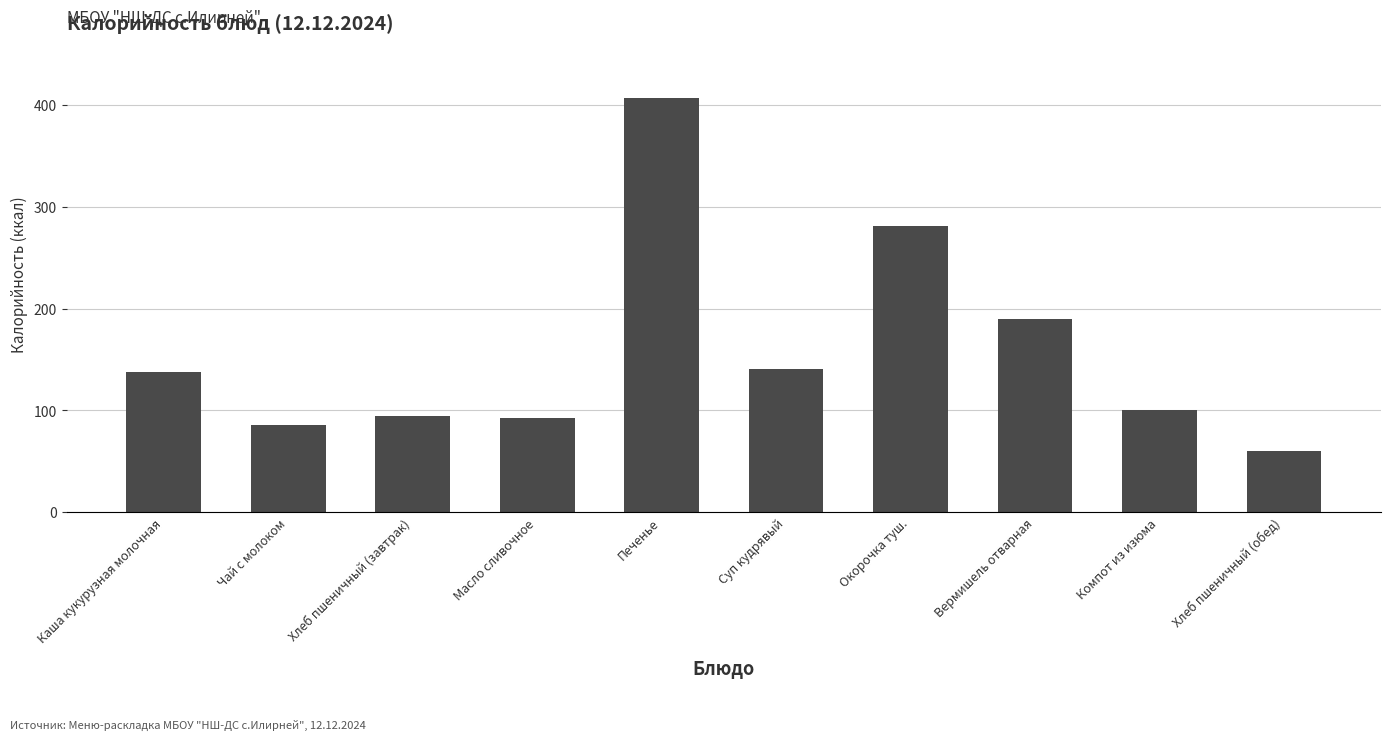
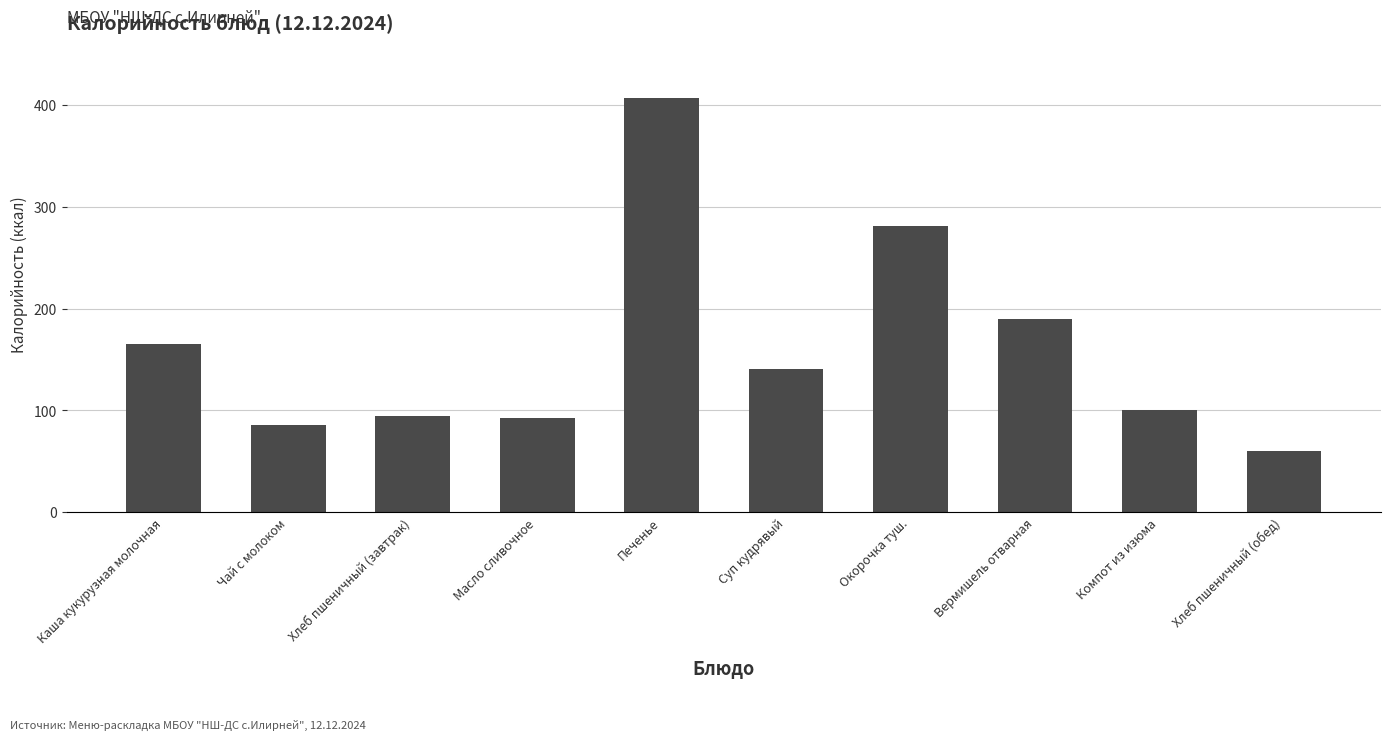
  {
-   "Каша кукурузная молочная": 138,
+   "Каша кукурузная молочная": 165,
    "Чай с молоком": 86,
    "Хлеб пшеничный (завтрак)": 95,
    "Масло сливочное": 92,
    "Печенье": 407,
    "Суп кудрявый": 141,
    "Окорочка туш.": 281,
    "Вермишель отварная": 190,
    "Компот из изюма": 101,
    "Хлеб пшеничный (обед)": 60
  }
